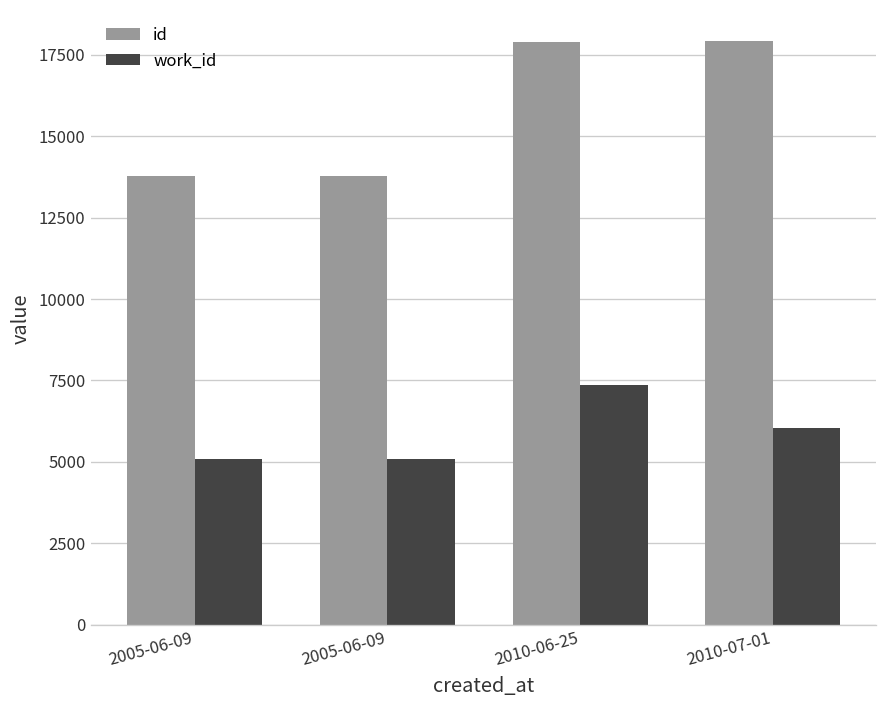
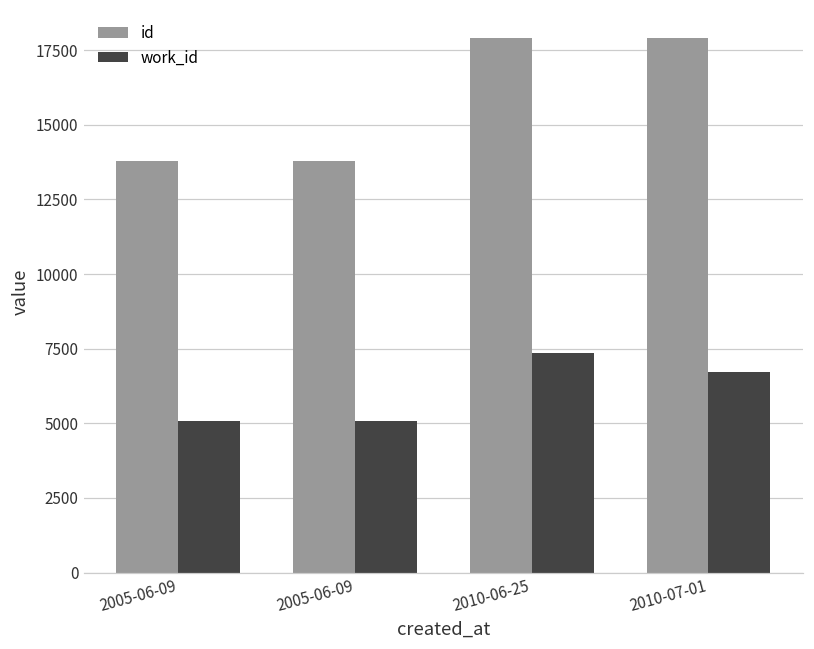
  {
    "id": {
      "2010-06-25": 17900,
      "2010-07-01": 17900
    },
    "work_id": {
      "2010-06-25": 7300,
-     "2010-07-01": 6100
+     "2010-07-01": 6700
    }
  }
